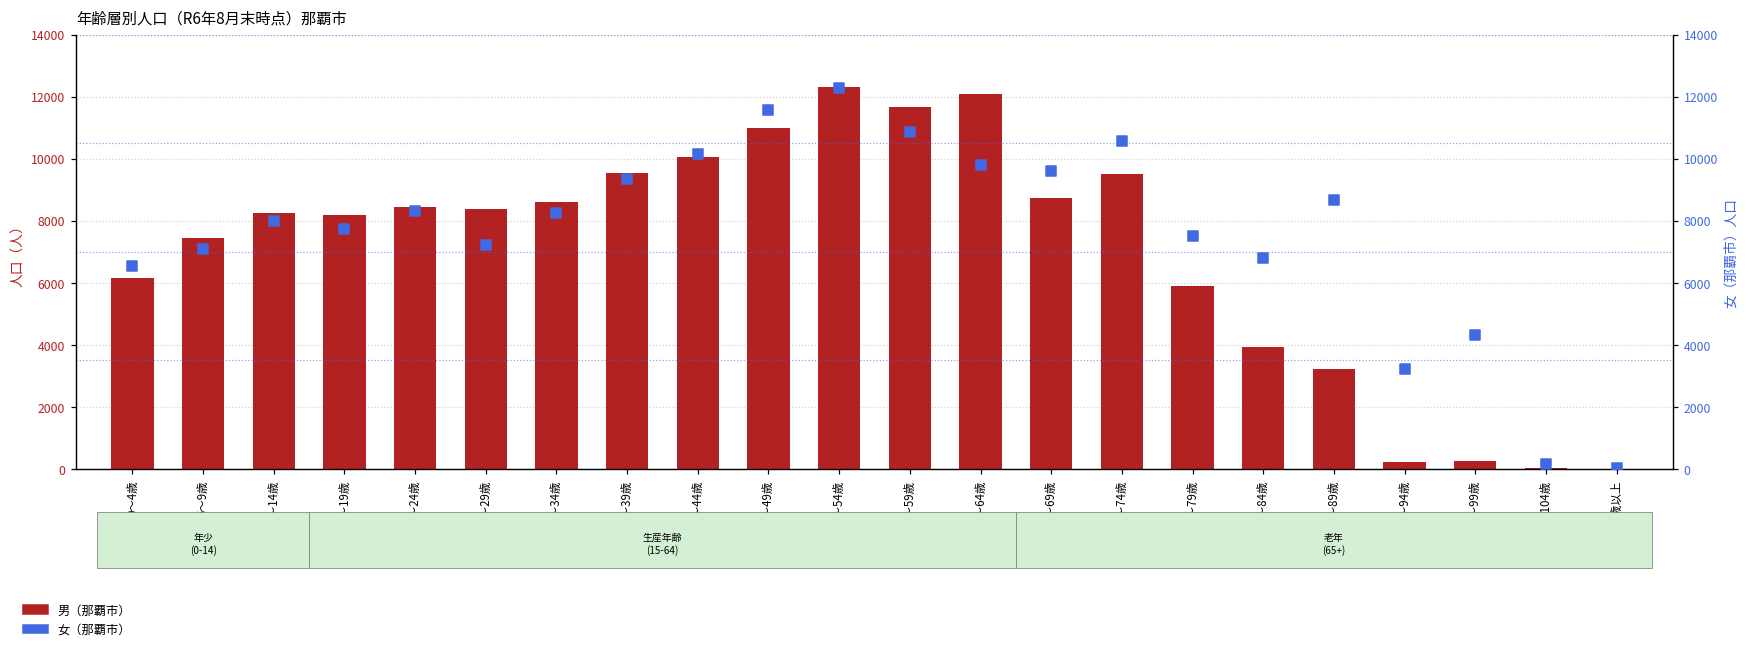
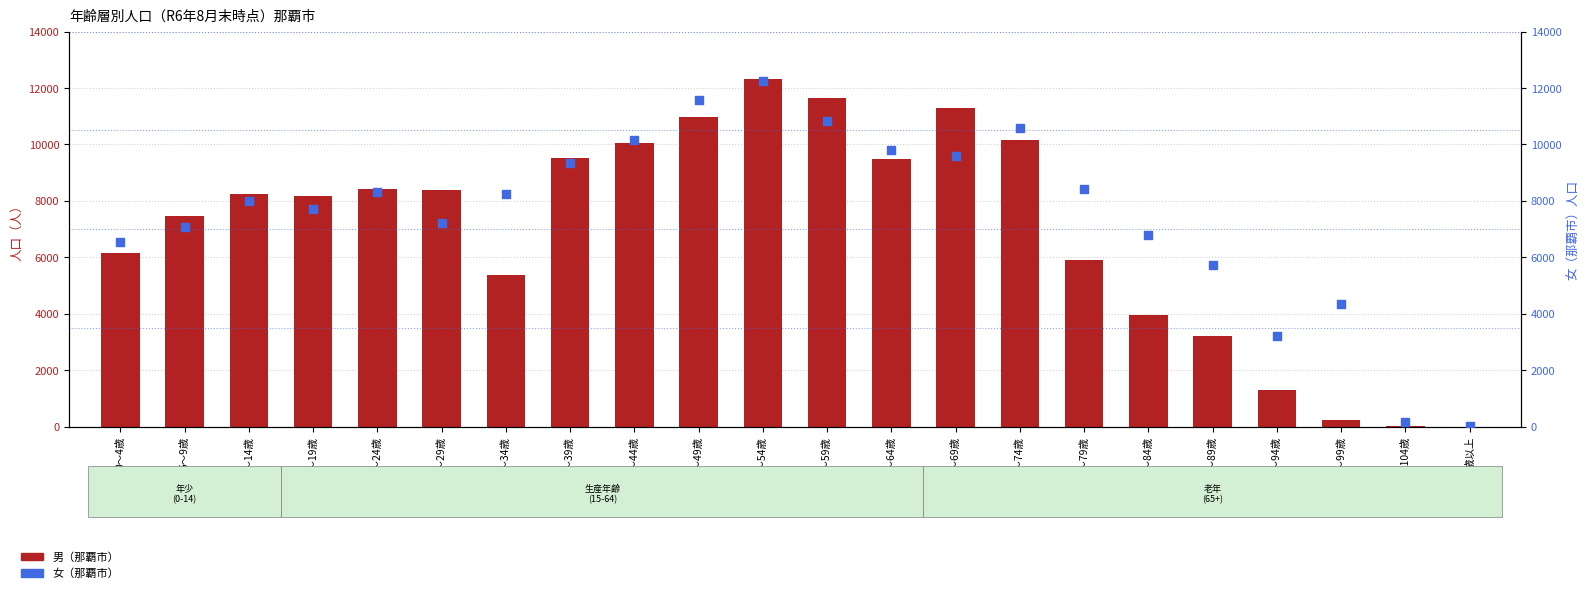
  {
    "男（那覇市）": {
      "0～4歳": 6100,
      "5～9歳": 7500,
      "10～14歳": 8200,
      "15～19歳": 8200,
      "20～24歳": 8400,
      "25～29歳": 8400,
-     "30～34歳": 8600,
+     "30～34歳": 5400,
      "35～39歳": 9500,
      "40～44歳": 10000,
      "45～49歳": 11000,
      "50～54歳": 12300,
      "55～59歳": 11700,
-     "60～64歳": 12100,
-     "65～69歳": 8700,
-     "70～74歳": 9500,
+     "60～64歳": 9500,
+     "65～69歳": 11300,
+     "70～74歳": 10200,
      "75～79歳": 5900,
      "80～84歳": 3900,
      "85～89歳": 3200,
-     "90～94歳": 200,
+     "90～94歳": 1300,
      "95～99歳": 200
    },
    "女（那覇市）": {
-     "75～79歳": 7500,
-     "85～89歳": 8700
+     "75～79歳": 8400,
+     "85～89歳": 5700
    }
  }
